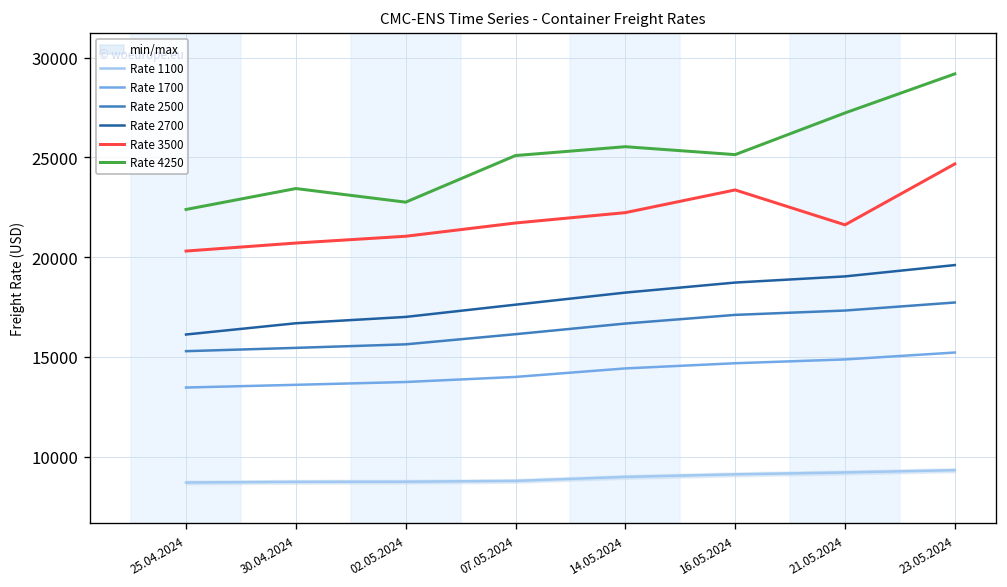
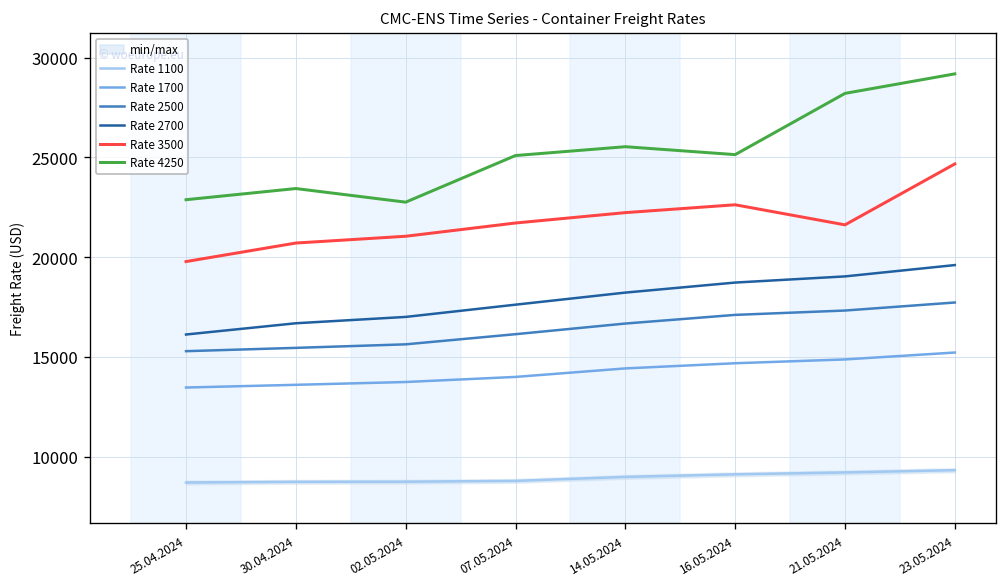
  {
    "Rate 3500": {
-     "25.04.2024": 20300,
+     "25.04.2024": 19800,
      "30.04.2024": 20700,
      "02.05.2024": 21000,
      "07.05.2024": 21700,
      "14.05.2024": 22200,
-     "16.05.2024": 23400,
+     "16.05.2024": 22600,
      "21.05.2024": 21600,
      "23.05.2024": 24700
    },
    "Rate 4250": {
-     "25.04.2024": 22400,
+     "25.04.2024": 22900,
      "30.04.2024": 23400,
      "02.05.2024": 22800,
      "07.05.2024": 25100,
      "14.05.2024": 25500,
      "16.05.2024": 25100,
-     "21.05.2024": 27200,
+     "21.05.2024": 28200,
      "23.05.2024": 29200
    }
  }
